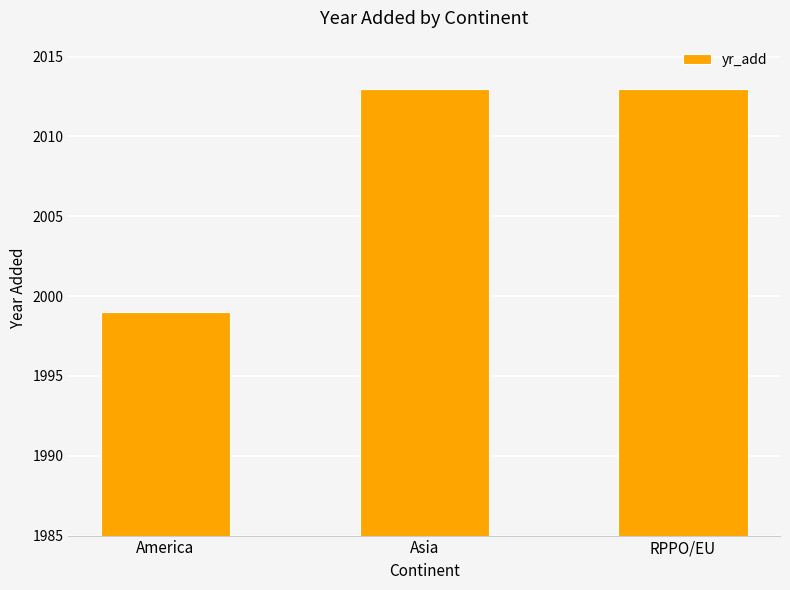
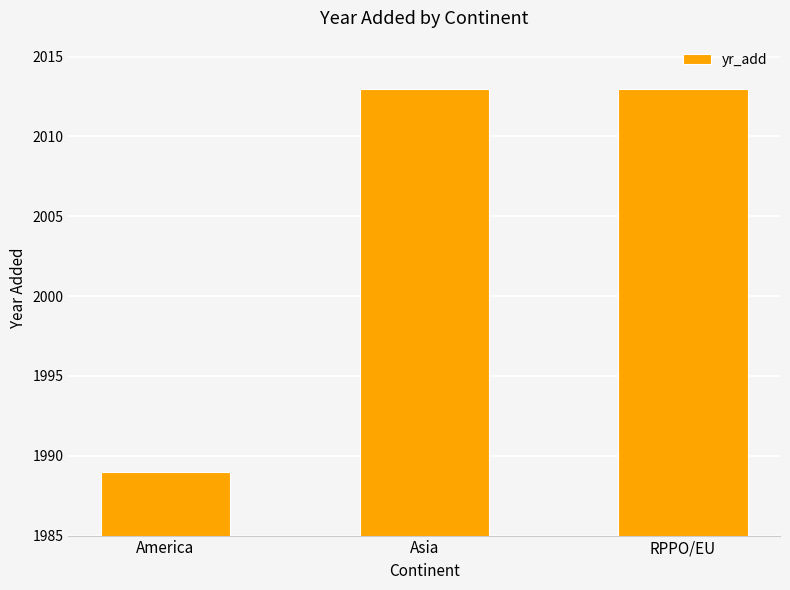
  {
-   "America": 1999,
+   "America": 1989,
    "Asia": 2013,
    "RPPO/EU": 2013
  }
